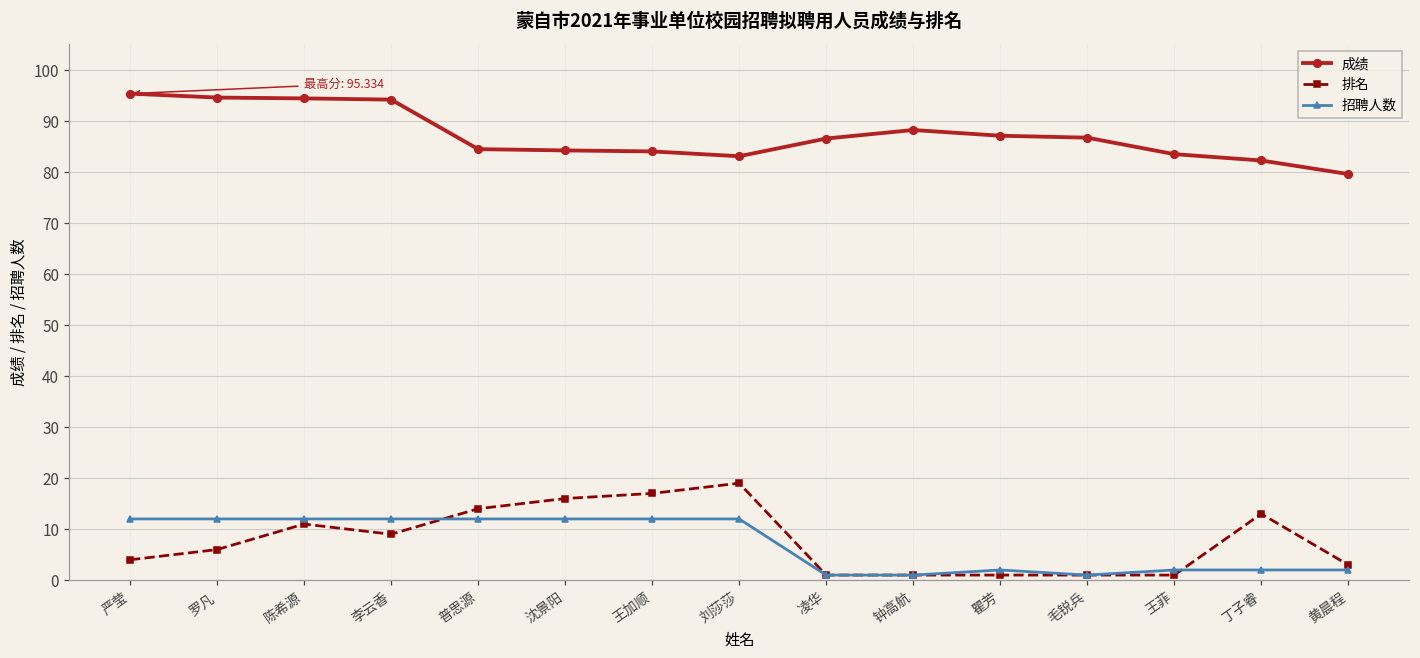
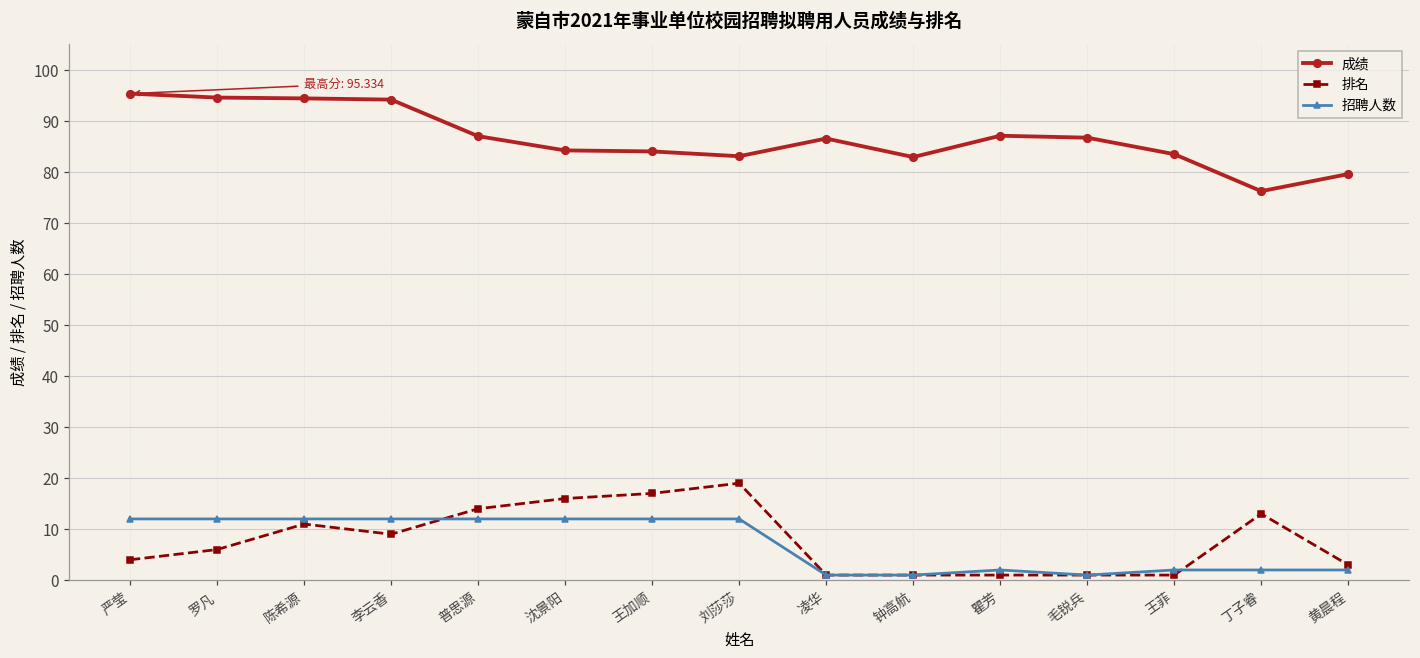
  {
    "成绩": {
      "严莹": 95,
      "陈希源": 94,
      "李云香": 94,
-     "普思源": 84,
+     "普思源": 87,
      "沈景阳": 84,
      "王加顺": 84,
      "刘莎莎": 83,
      "凌华": 87,
-     "钟高航": 88,
+     "钟高航": 83,
      "瞿芳": 87,
      "毛锐兵": 87,
      "王菲": 83,
-     "丁子睿": 82,
+     "丁子睿": 76,
      "黄晨程": 80
    },
    "排名": {
      "严莹": 4,
      "罗凡": 6,
      "陈希源": 11,
      "李云香": 9,
      "普思源": 14,
      "沈景阳": 16,
      "王加顺": 17,
      "刘莎莎": 19,
      "瞿芳": 1,
      "王菲": 1,
      "丁子睿": 13,
      "黄晨程": 3
    },
    "招聘人数": {
      "严莹": 12,
      "罗凡": 12,
      "陈希源": 12,
      "李云香": 12,
      "普思源": 12,
      "沈景阳": 12,
      "王加顺": 12,
      "刘莎莎": 12,
      "瞿芳": 2,
      "王菲": 2,
      "丁子睿": 2,
      "黄晨程": 2
    }
  }
